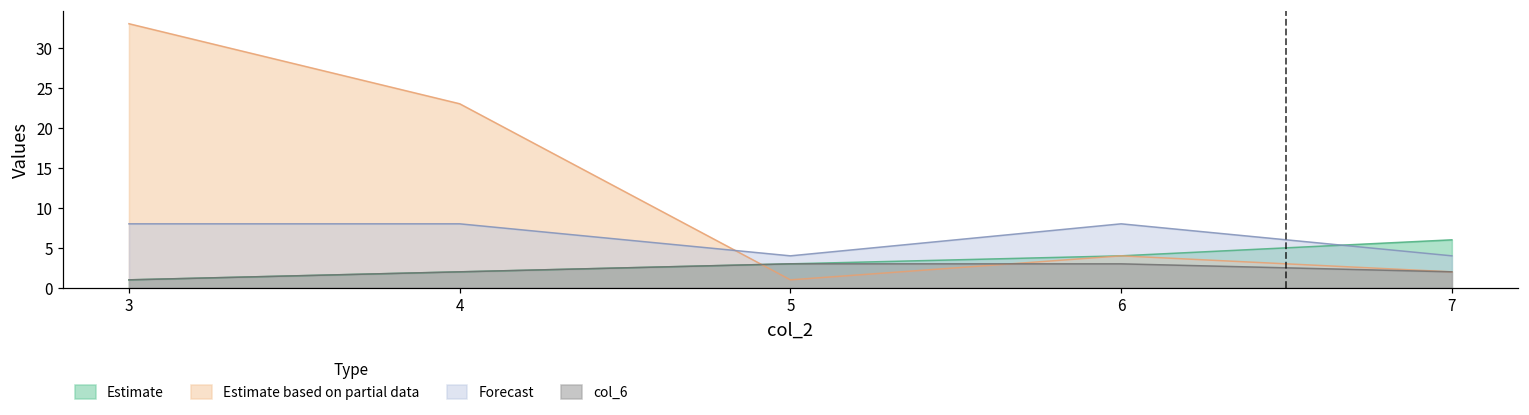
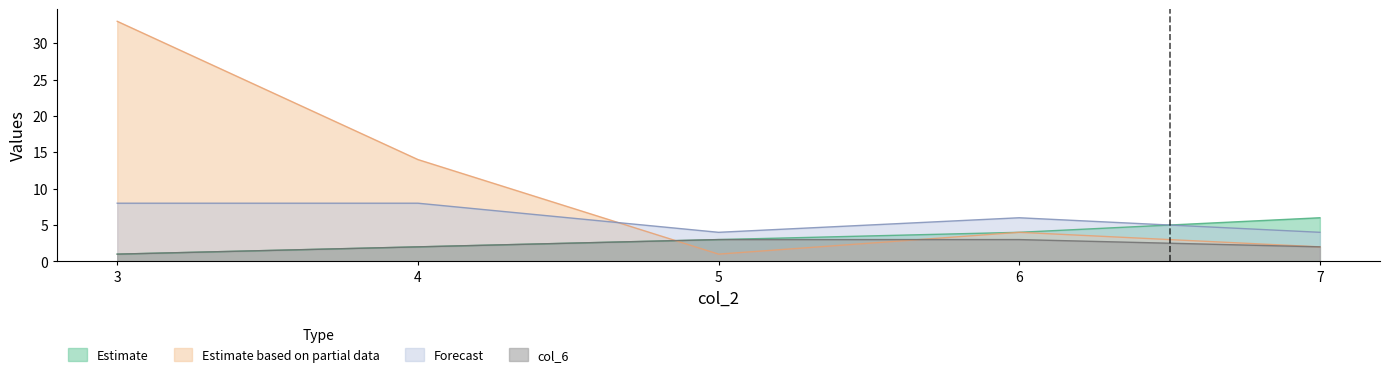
  {
    "Estimate based on partial data": {
      "3": 33,
-     "4": 23,
+     "4": 14,
      "5": 1
    },
    "Forecast": {
      "3": 8,
      "4": 8,
      "5": 4,
-     "6": 8,
+     "6": 6,
      "7": 4
    }
  }
